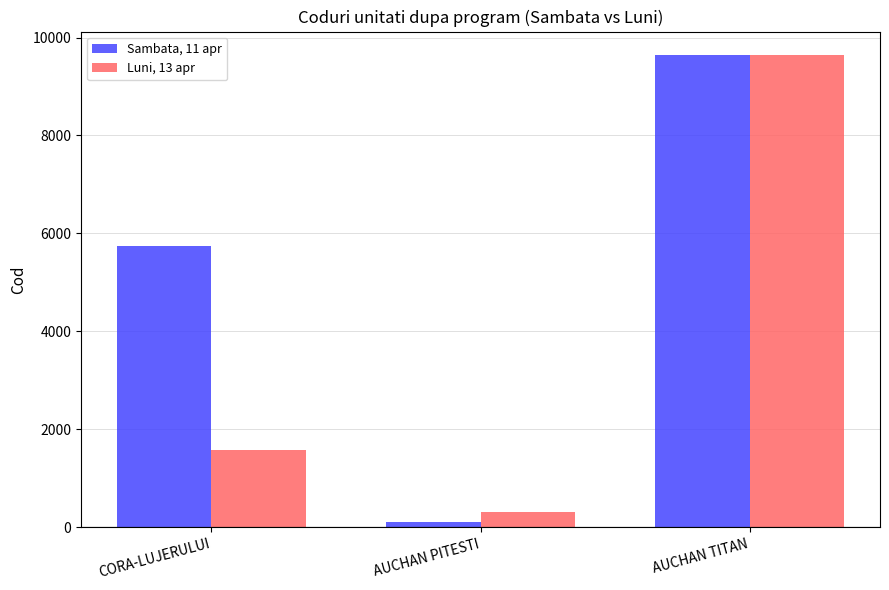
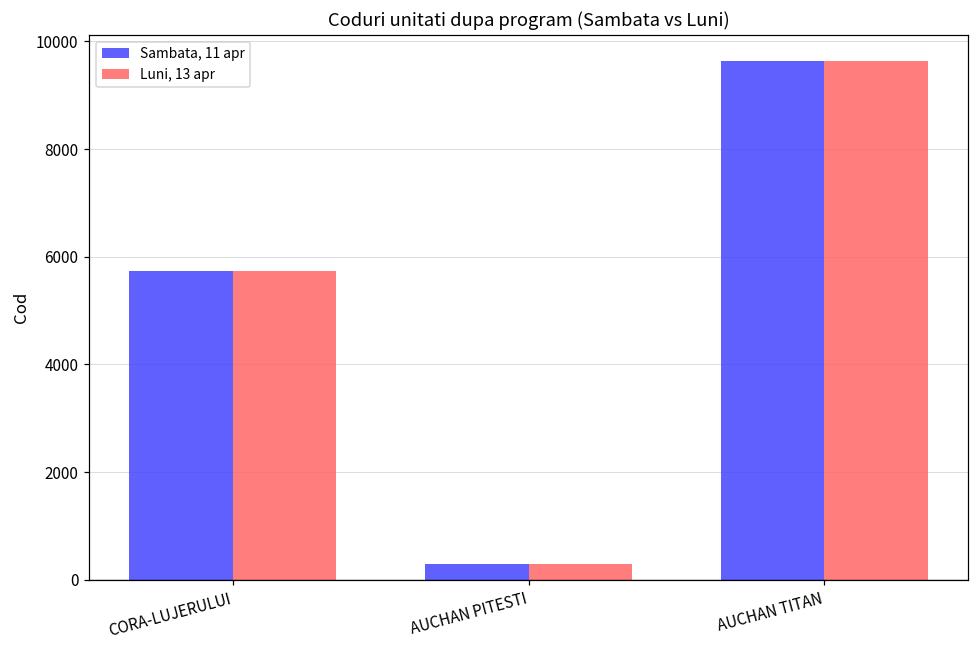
  {
    "Sambata, 11 apr": {
      "CORA-LUJERULUI": 5700,
-     "AUCHAN PITESTI": 100,
+     "AUCHAN PITESTI": 300,
      "AUCHAN TITAN": 9600
    },
    "Luni, 13 apr": {
-     "CORA-LUJERULUI": 1600,
+     "CORA-LUJERULUI": 5700,
      "AUCHAN PITESTI": 300,
      "AUCHAN TITAN": 9600
    }
  }
